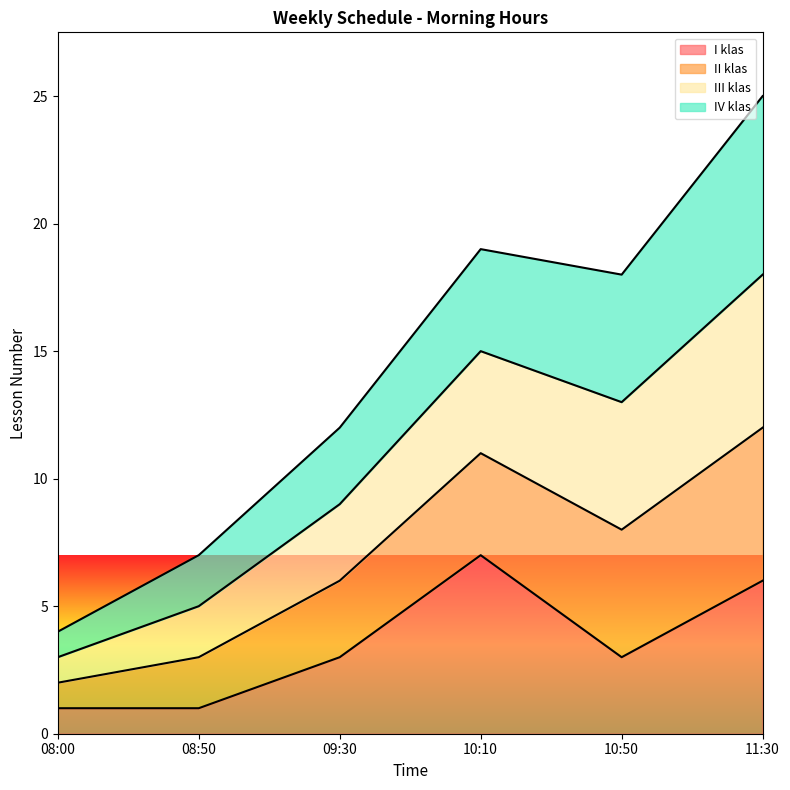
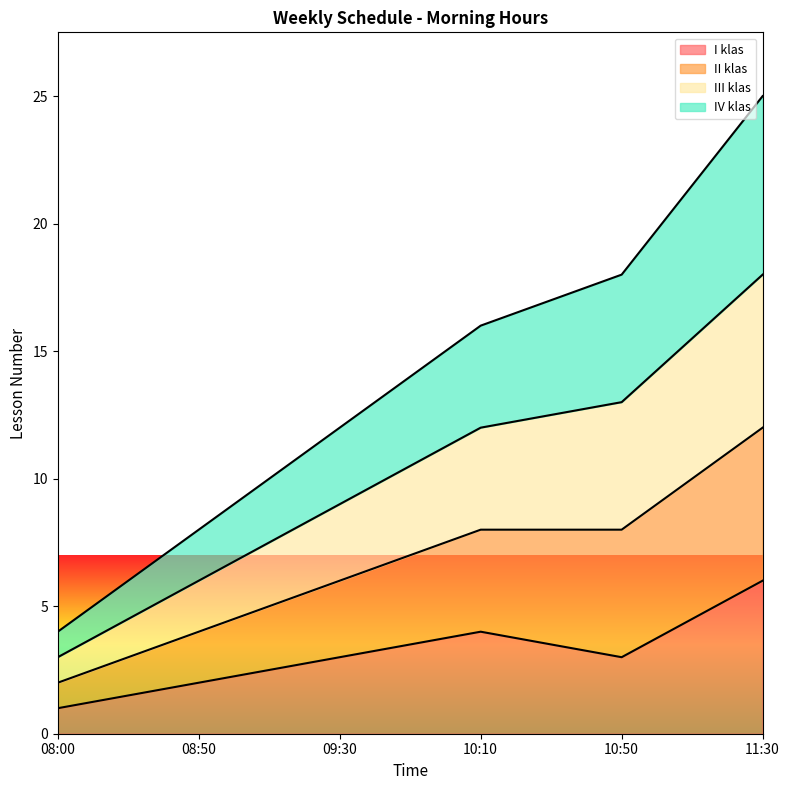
  {
    "I klas": {
      "08:00": 1,
-     "08:50": 1,
+     "08:50": 2,
      "09:30": 3,
-     "10:10": 7,
+     "10:10": 4,
      "10:50": 3,
      "11:30": 6
    },
    "II klas": {
      "08:00": 1,
      "08:50": 2,
      "09:30": 3,
      "10:10": 4,
      "10:50": 5,
      "11:30": 6
    },
    "III klas": {
      "08:00": 1,
      "08:50": 2,
      "09:30": 3,
      "10:10": 4,
      "10:50": 5,
      "11:30": 6
    },
    "IV klas": {
      "08:00": 1,
      "08:50": 2,
      "09:30": 3,
      "10:10": 4,
      "10:50": 5,
      "11:30": 7
    }
  }
